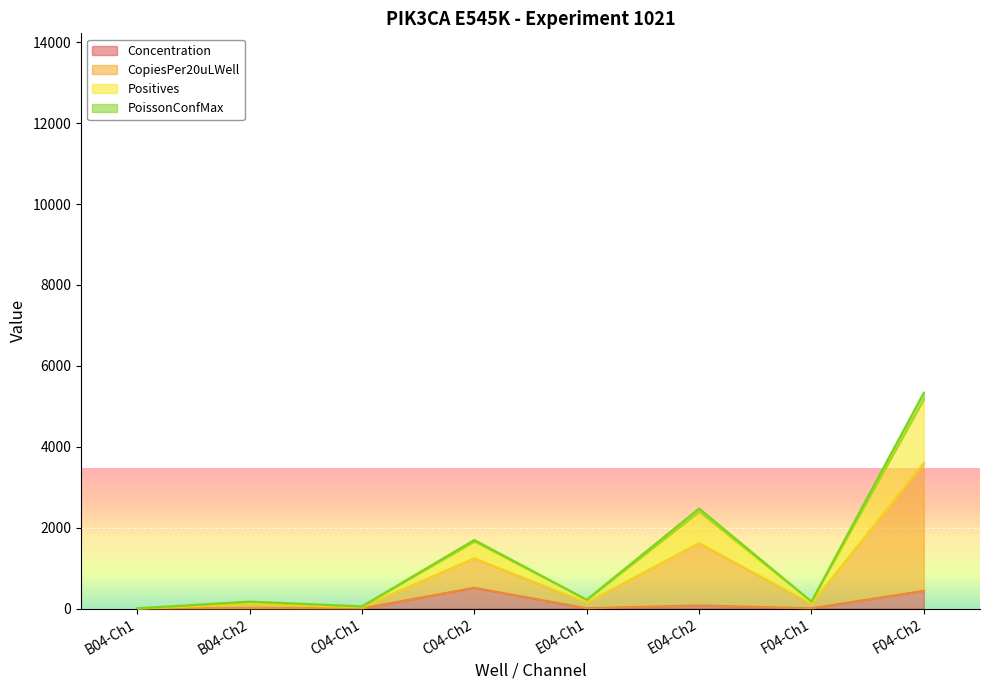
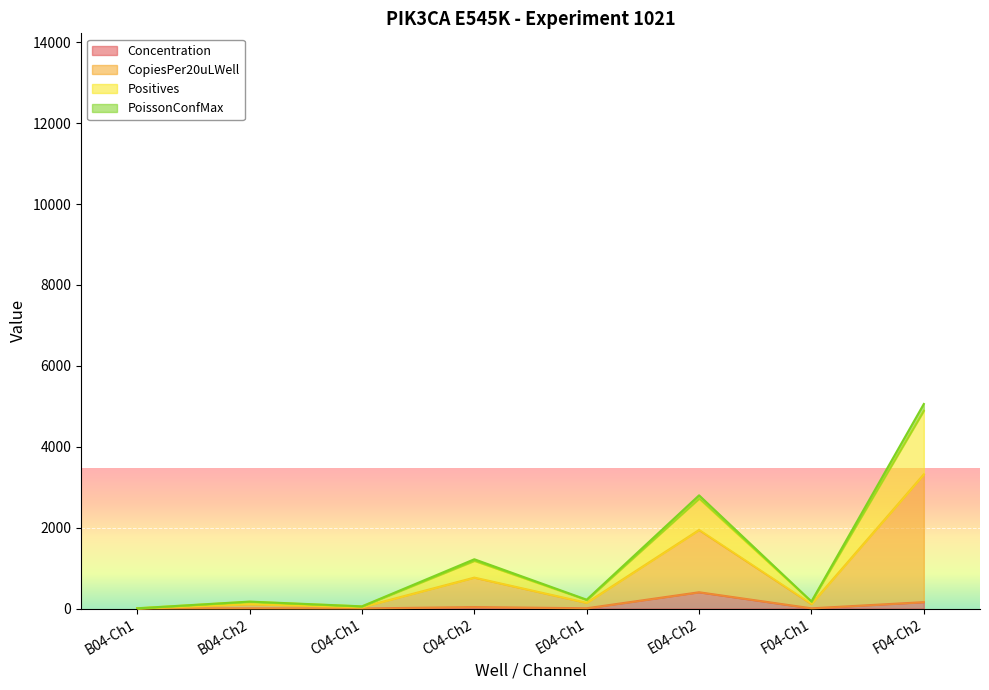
  {
    "Concentration": {
      "B04-Ch2": 0,
-     "C04-Ch2": 500,
+     "C04-Ch2": 0,
      "E04-Ch1": 0,
-     "E04-Ch2": 100,
+     "E04-Ch2": 400,
      "F04-Ch1": 0,
-     "F04-Ch2": 400
+     "F04-Ch2": 200
    },
    "PoissonConfMax": {
      "E04-Ch2": 100,
      "F04-Ch2": 200
    }
  }
